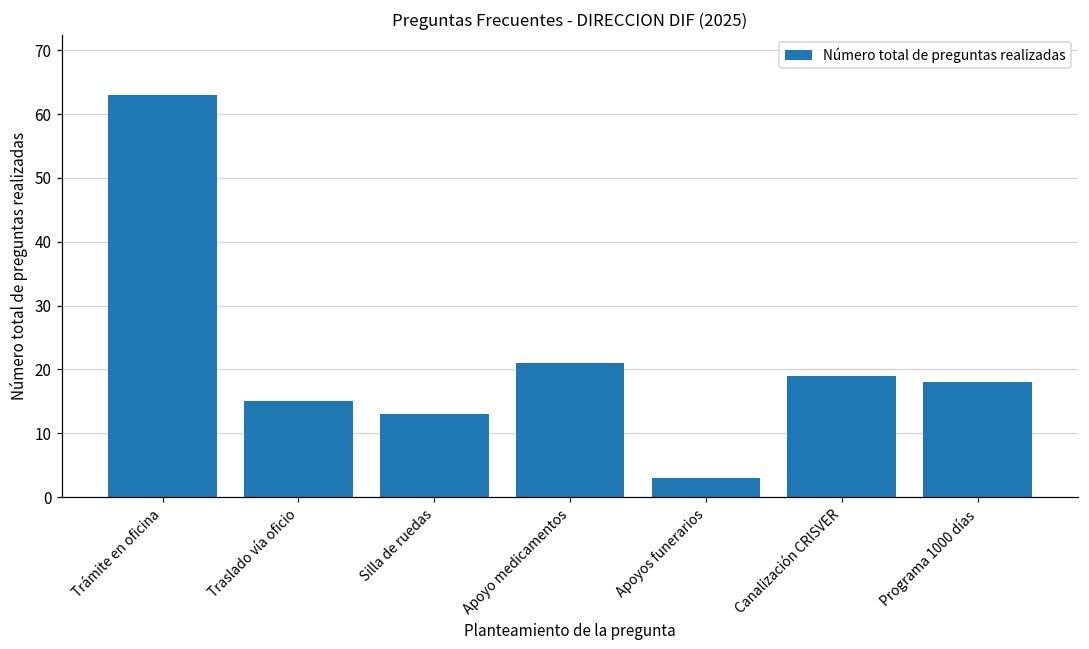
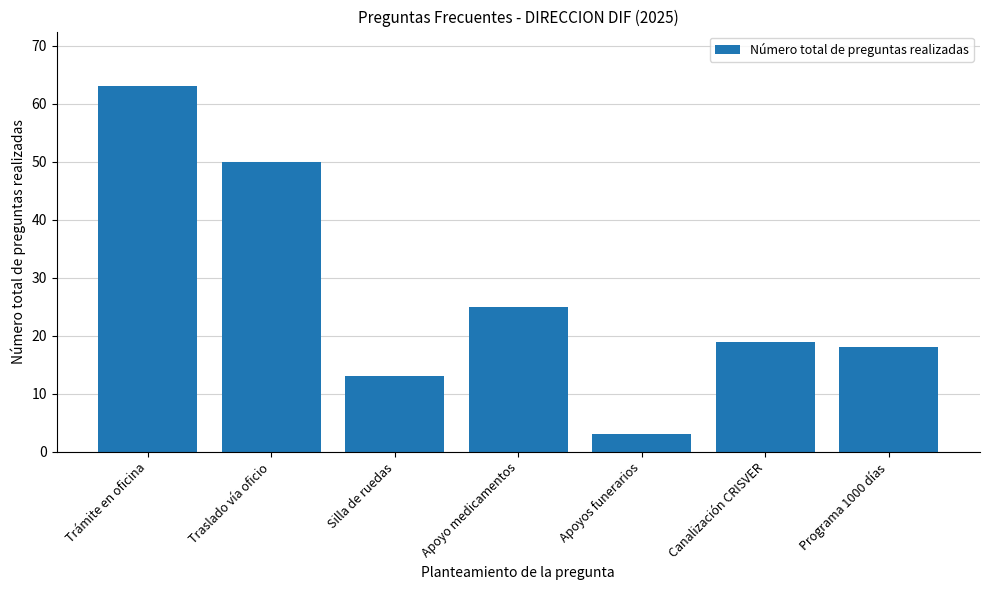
  {
    "Trámite en oficina": 63,
-   "Traslado vía oficio": 15,
+   "Traslado vía oficio": 50,
    "Silla de ruedas": 13,
-   "Apoyo medicamentos": 21,
+   "Apoyo medicamentos": 25,
    "Apoyos funerarios": 3,
    "Canalización CRISVER": 19,
    "Programa 1000 días": 18
  }
